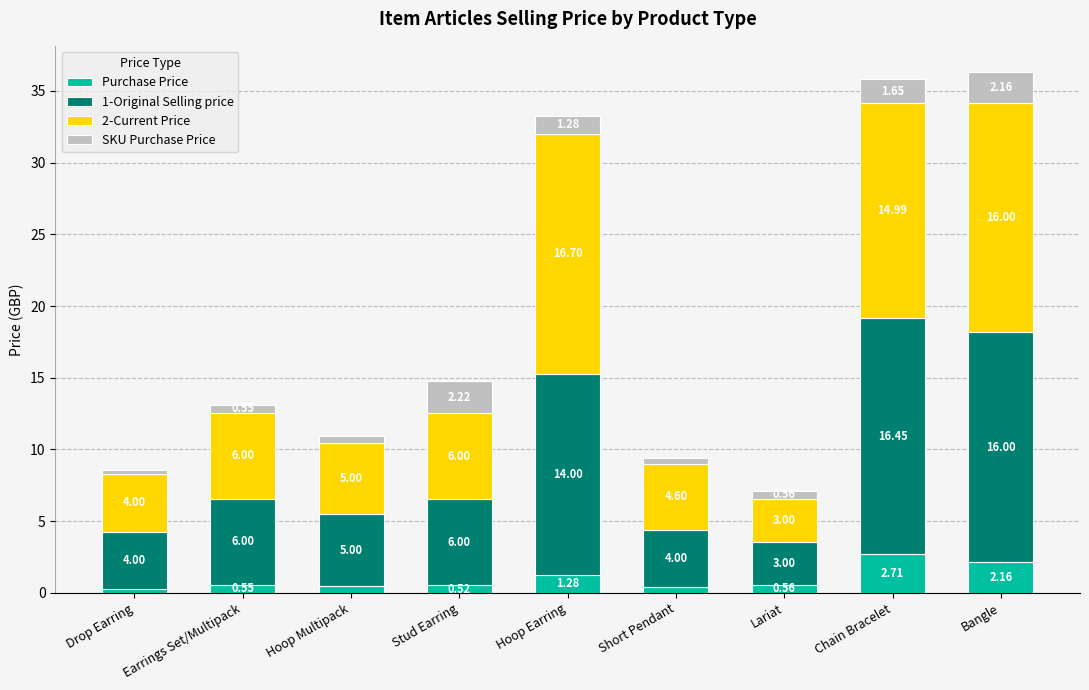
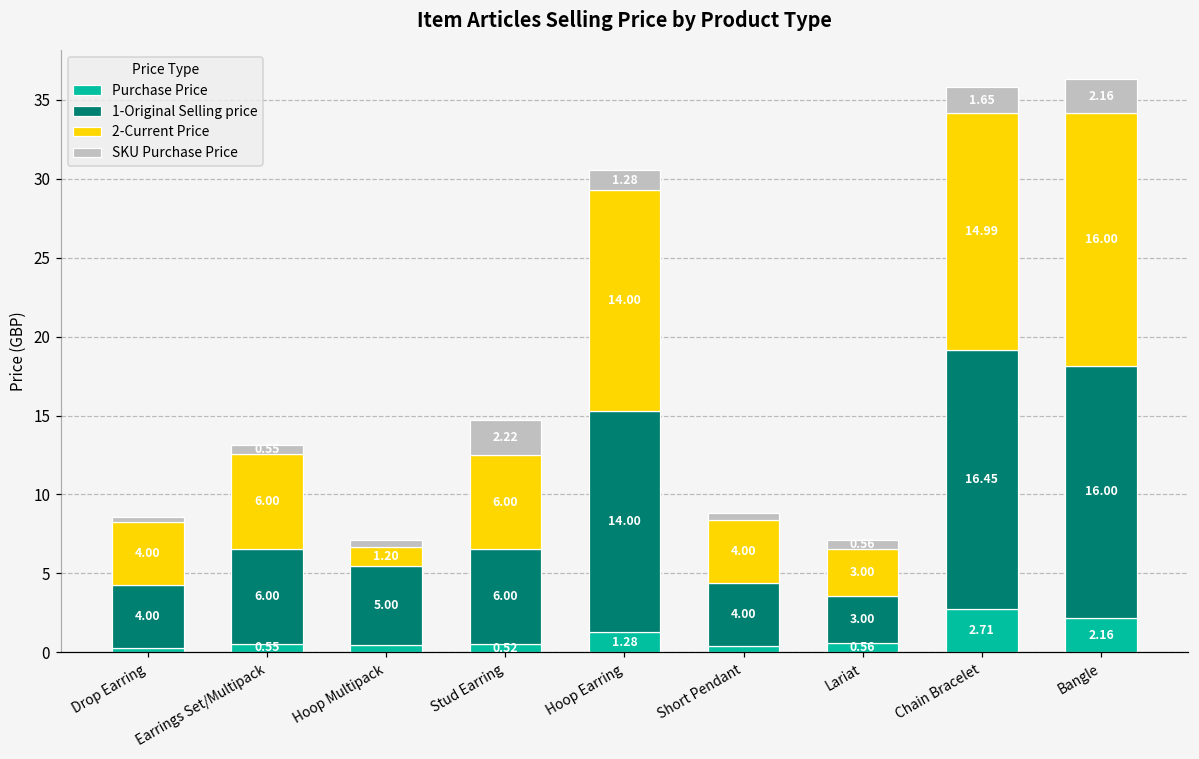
  {
    "Purchase Price": {
      "Earrings Set/Multipack": 0.55,
      "Stud Earring": 0.52,
      "Hoop Earring": 1.28,
      "Lariat": 0.56,
      "Chain Bracelet": 2.71,
      "Bangle": 2.16
    },
    "1-Original Selling price": {
      "Drop Earring": 4.00,
      "Earrings Set/Multipack": 6.00,
      "Hoop Multipack": 5.00,
      "Stud Earring": 6.00,
      "Hoop Earring": 14.00,
      "Short Pendant": 4.00,
      "Lariat": 3.00,
      "Chain Bracelet": 16.45,
      "Bangle": 16.00
    },
    "2-Current Price": {
      "Drop Earring": 4.00,
      "Earrings Set/Multipack": 6.00,
-     "Hoop Multipack": 5.00,
+     "Hoop Multipack": 1.20,
      "Stud Earring": 6.00,
-     "Hoop Earring": 16.70,
-     "Short Pendant": 4.60,
+     "Hoop Earring": 14.00,
+     "Short Pendant": 4.00,
      "Lariat": 3.00,
      "Chain Bracelet": 14.99,
      "Bangle": 16.00
    },
    "SKU Purchase Price": {
      "Stud Earring": 2.22,
      "Hoop Earring": 1.28,
      "Chain Bracelet": 1.65,
      "Bangle": 2.16
    }
  }
